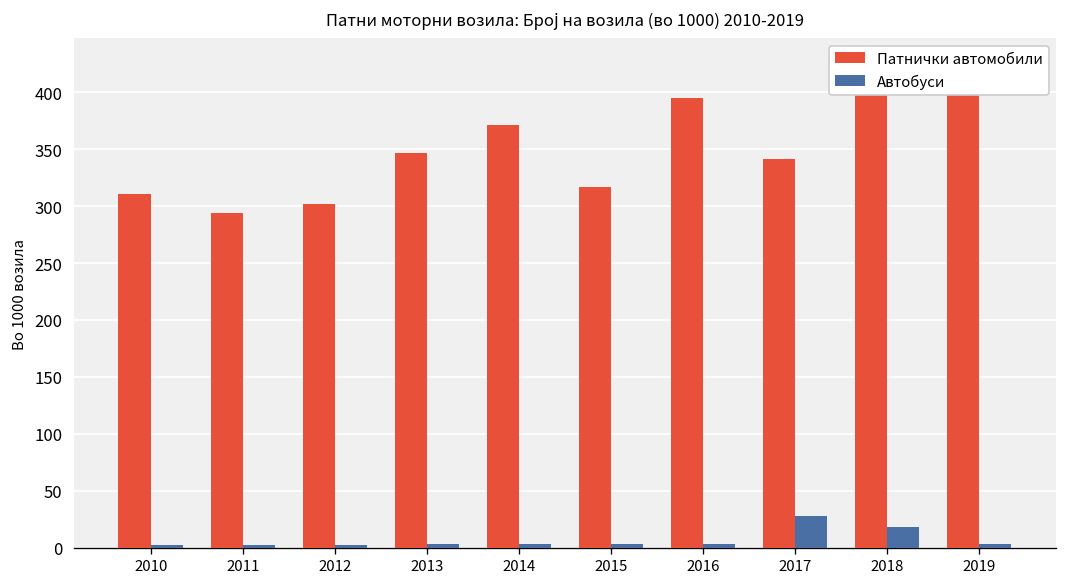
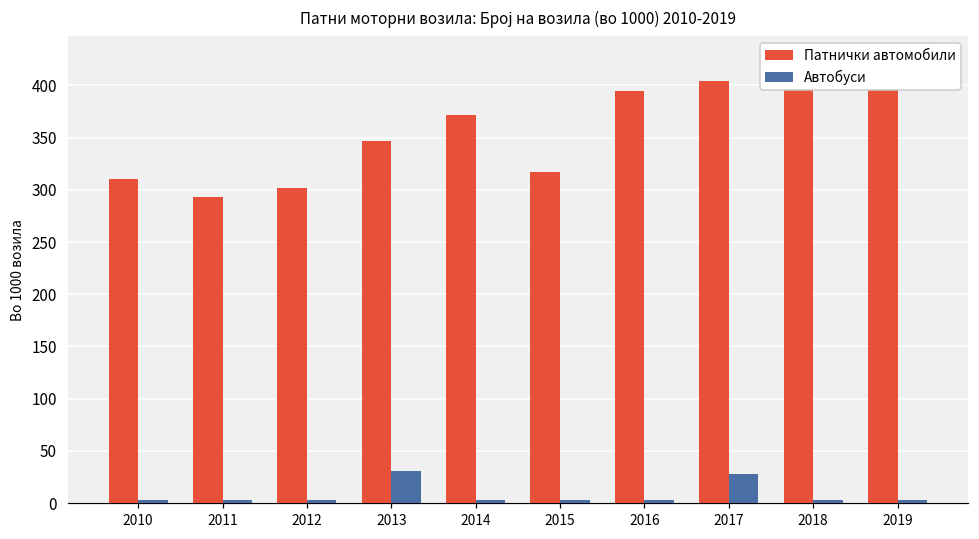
  {
    "Патнички автомобили": {
      "2010": 310,
      "2011": 290,
      "2012": 300,
      "2013": 350,
      "2014": 370,
      "2015": 320,
      "2016": 390,
-     "2017": 340
+     "2017": 400
    },
    "Автобуси": {
      "2010": 0,
      "2012": 0,
-     "2013": 0,
+     "2013": 30,
      "2014": 0,
      "2015": 0,
      "2016": 0,
      "2017": 30,
-     "2018": 20,
+     "2018": 0,
      "2019": 0
    }
  }
